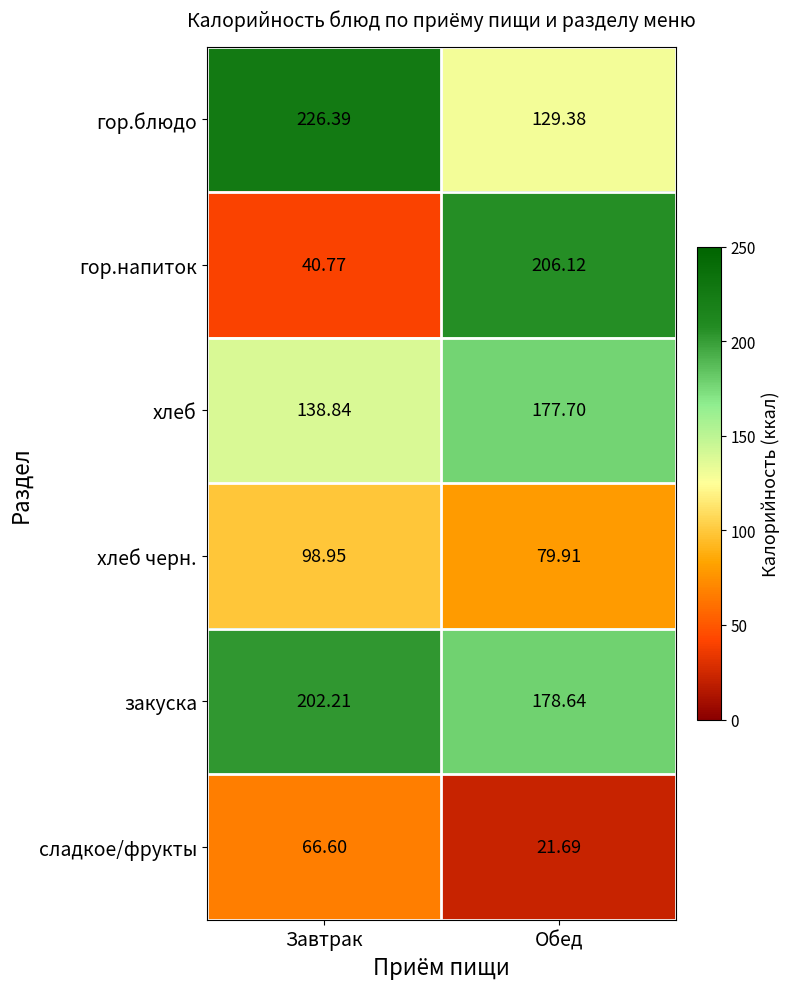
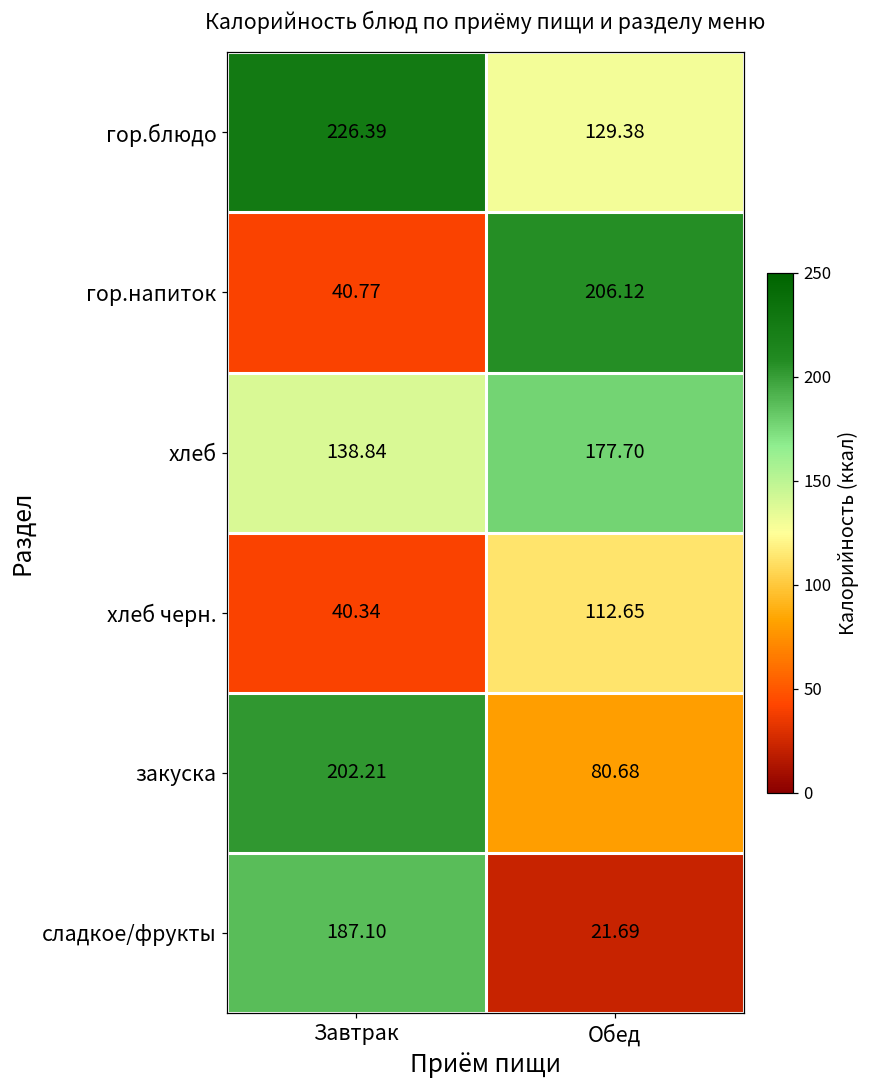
  {
    "гор.блюдо": {
      "Завтрак": 226.39,
      "Обед": 129.38
    },
    "гор.напиток": {
      "Завтрак": 40.77,
      "Обед": 206.12
    },
    "хлеб": {
      "Завтрак": 138.84,
      "Обед": 177.70
    },
    "хлеб черн.": {
-     "Завтрак": 98.95,
-     "Обед": 79.91
+     "Завтрак": 40.34,
+     "Обед": 112.65
    },
    "закуска": {
      "Завтрак": 202.21,
-     "Обед": 178.64
+     "Обед": 80.68
    },
    "сладкое/фрукты": {
-     "Завтрак": 66.60,
+     "Завтрак": 187.10,
      "Обед": 21.69
    }
  }
